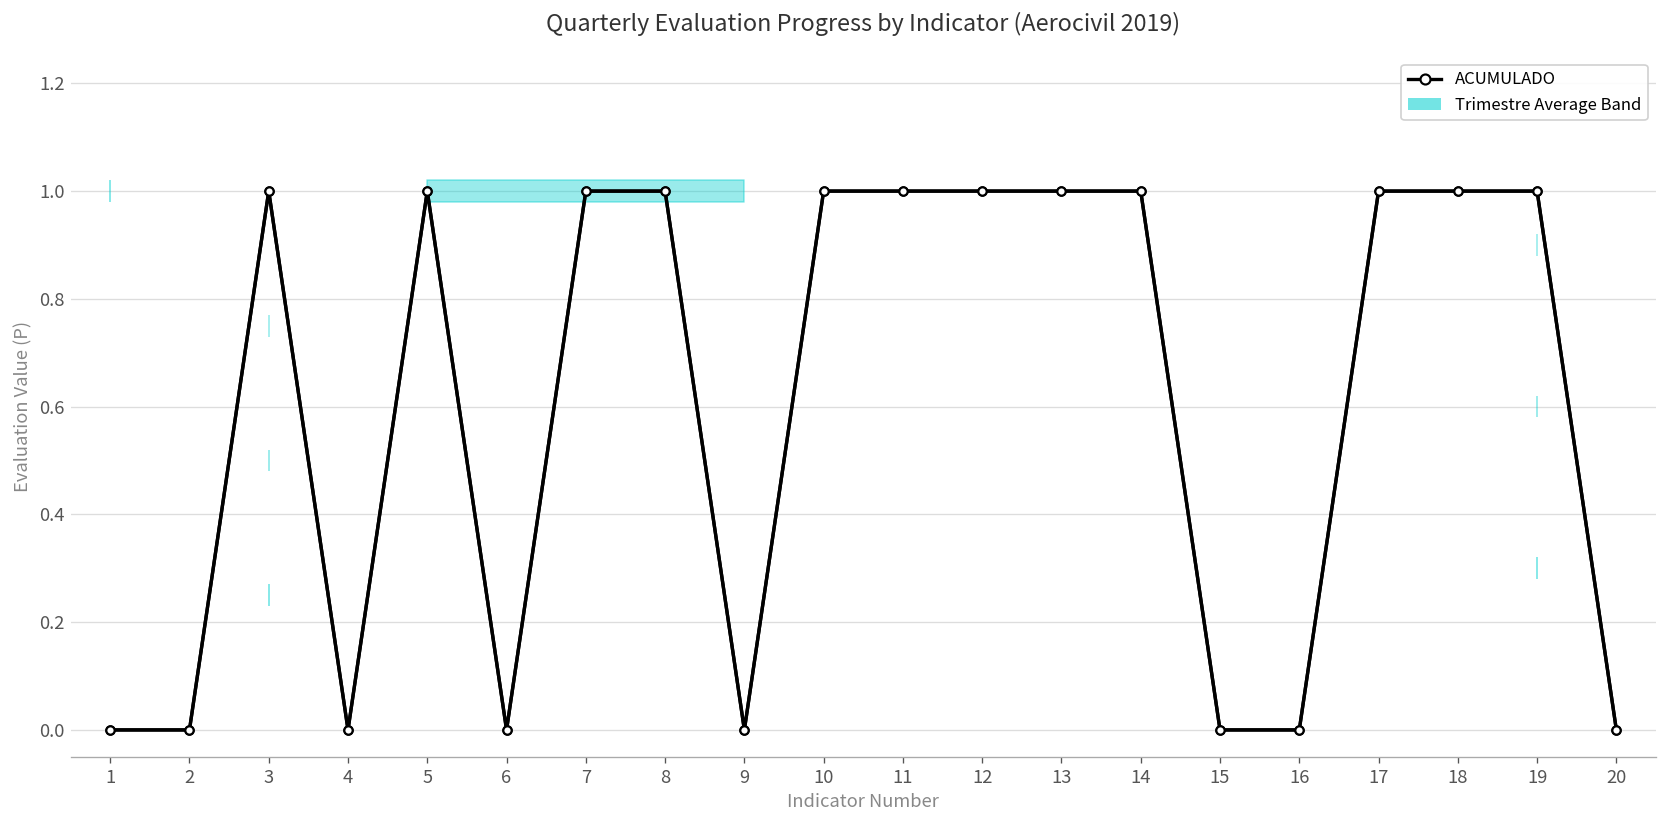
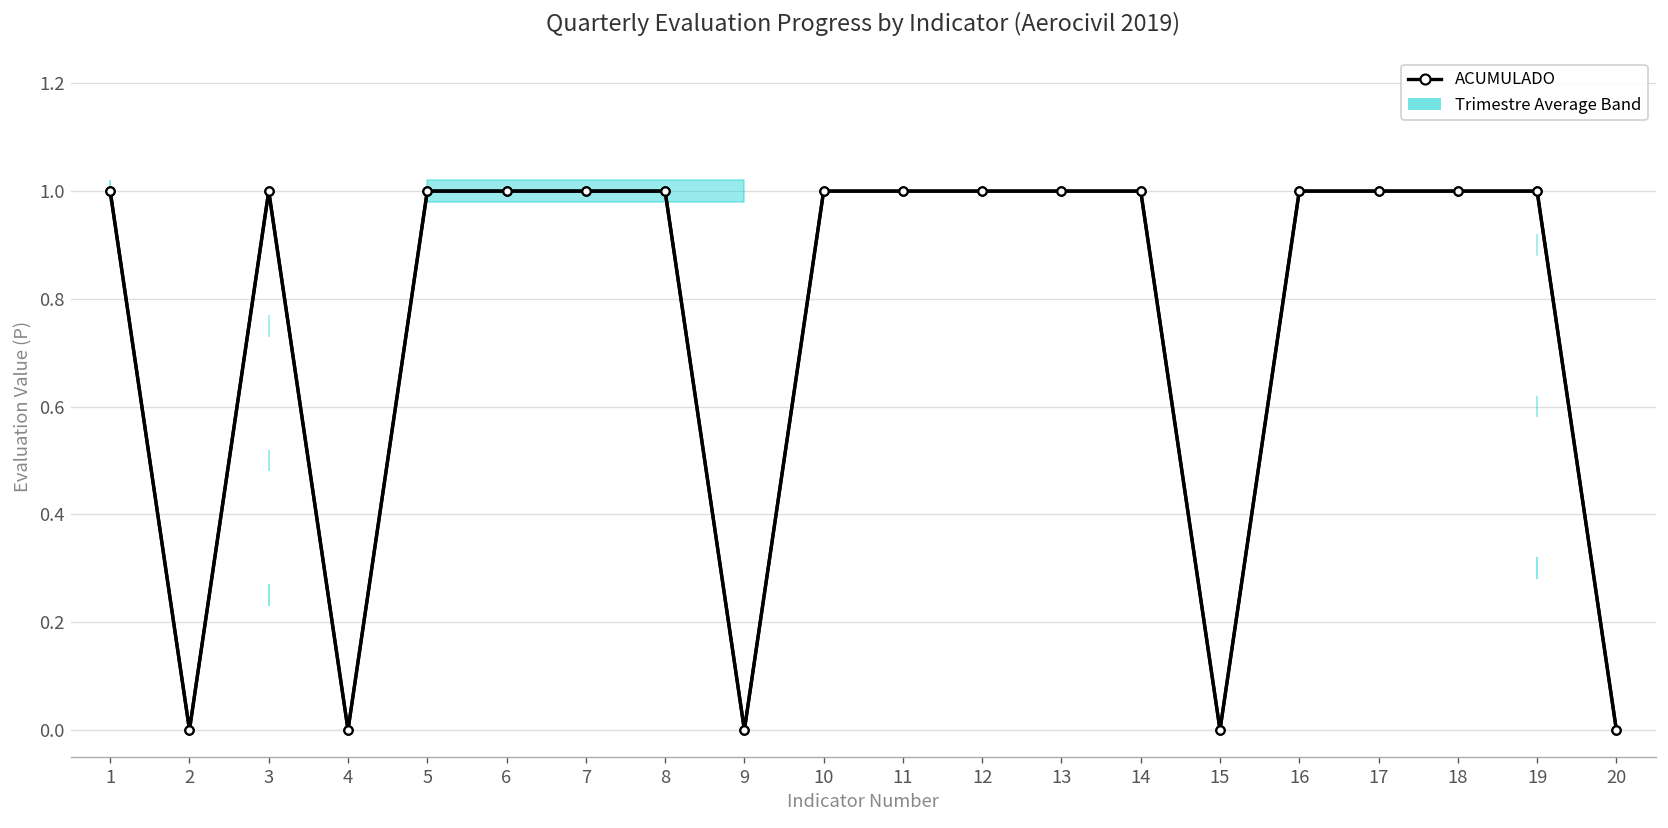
  {
    "ACUMULADO": {
-     "1": 0,
+     "1": 1,
      "2": 0,
      "3": 1,
      "4": 0,
      "5": 1,
-     "6": 0,
+     "6": 1,
      "7": 1,
      "8": 1,
      "9": 0,
      "10": 1,
      "11": 1,
      "12": 1,
      "13": 1,
      "14": 1,
      "15": 0,
-     "16": 0,
+     "16": 1,
      "17": 1,
      "18": 1,
      "19": 1,
      "20": 0
    }
  }
